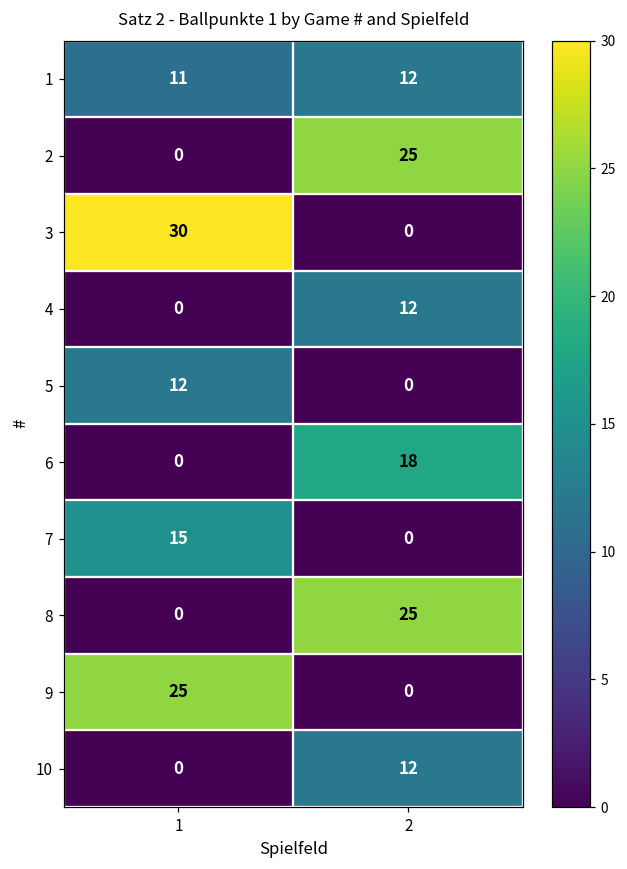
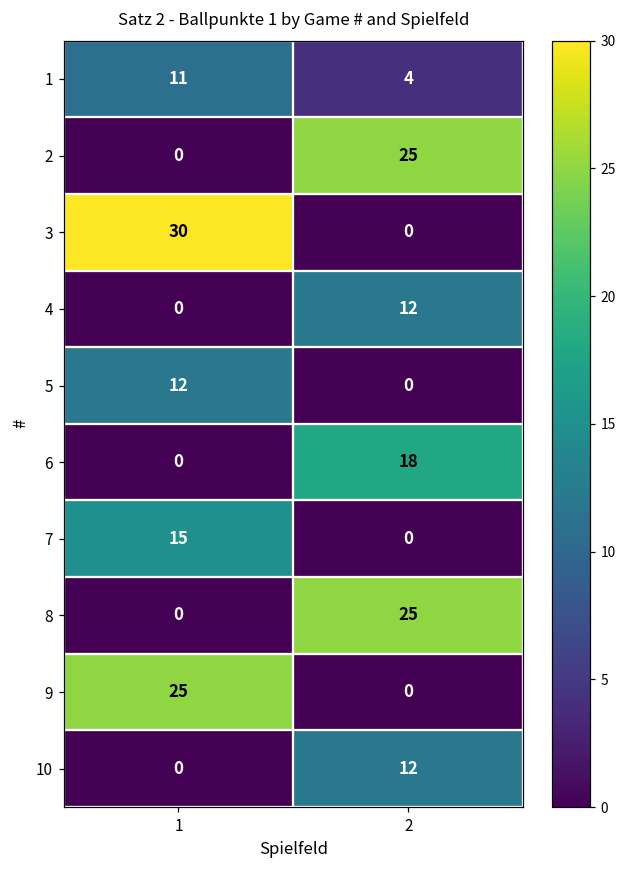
  {
    "1": {
      "1": 11,
-     "2": 12
+     "2": 4
    },
    "2": {
      "1": 0,
      "2": 25
    },
    "3": {
      "1": 30,
      "2": 0
    },
    "4": {
      "1": 0,
      "2": 12
    },
    "5": {
      "1": 12,
      "2": 0
    },
    "6": {
      "1": 0,
      "2": 18
    },
    "7": {
      "1": 15,
      "2": 0
    },
    "8": {
      "1": 0,
      "2": 25
    },
    "9": {
      "1": 25,
      "2": 0
    },
    "10": {
      "1": 0,
      "2": 12
    }
  }
